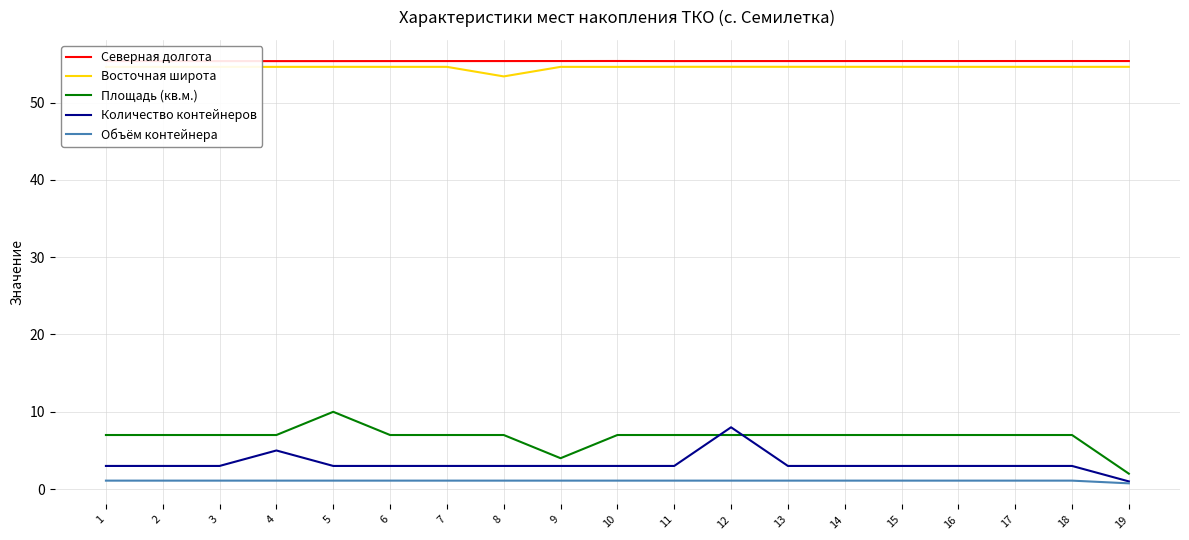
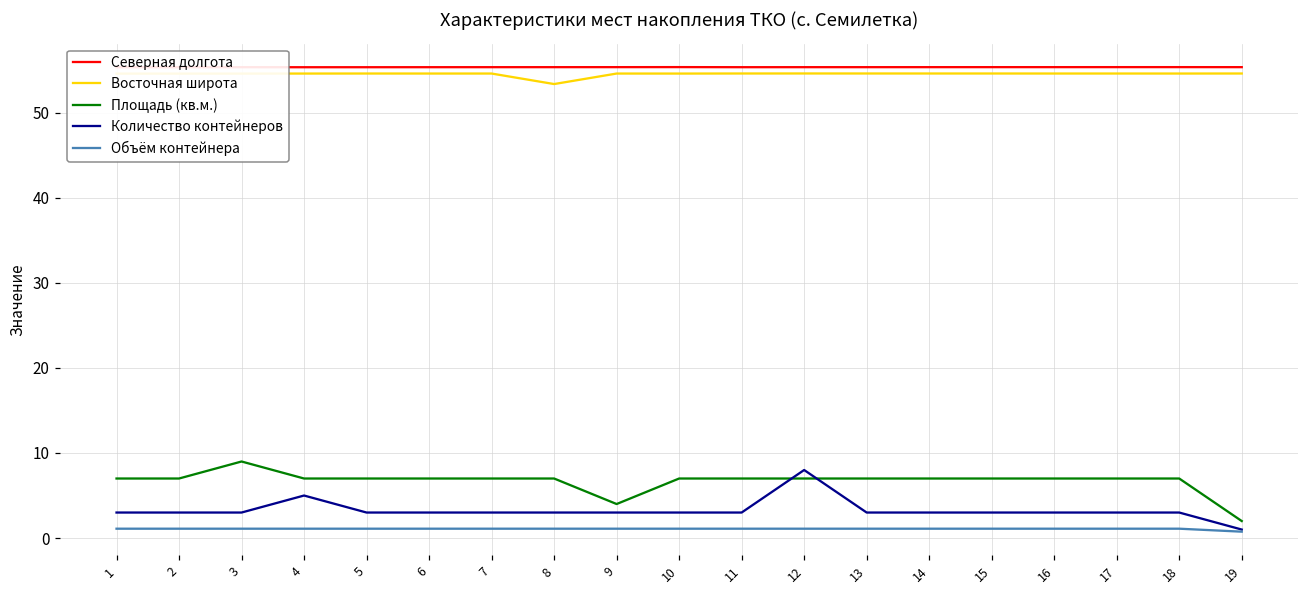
  {
    "Северная долгота": {
      "4": 55,
      "5": 55,
      "6": 55,
      "7": 55,
      "8": 55,
      "9": 55,
      "10": 55,
      "11": 55,
      "12": 55,
      "13": 55,
      "14": 55,
      "15": 55,
      "16": 55,
      "17": 55,
      "18": 55,
      "19": 55
    },
    "Восточная широта": {
      "4": 55,
      "5": 55,
      "6": 55,
      "7": 55,
      "8": 53,
      "9": 55,
      "10": 55,
      "11": 55,
      "12": 55,
      "13": 55,
      "14": 55,
      "15": 55,
      "16": 55,
      "17": 55,
      "18": 55,
      "19": 55
    },
    "Площадь (кв.м.)": {
      "1": 7,
      "2": 7,
-     "3": 7,
+     "3": 9,
      "4": 7,
-     "5": 10,
+     "5": 7,
      "6": 7,
      "7": 7,
      "8": 7,
      "9": 4,
      "10": 7,
      "11": 7,
      "12": 7,
      "13": 7,
      "14": 7,
      "15": 7,
      "16": 7,
      "17": 7,
      "18": 7,
      "19": 2
    },
    "Количество контейнеров": {
      "1": 3,
      "2": 3,
      "3": 3,
      "4": 5,
      "5": 3,
      "6": 3,
      "7": 3,
      "8": 3,
      "9": 3,
      "10": 3,
      "11": 3,
      "12": 8,
      "13": 3,
      "14": 3,
      "15": 3,
      "16": 3,
      "17": 3,
      "18": 3
    },
    "Объём контейнера": {
      "1": 1,
      "2": 1,
      "3": 1,
      "4": 1,
      "5": 1,
      "6": 1,
      "7": 1,
      "8": 1,
      "9": 1,
      "10": 1,
      "11": 1,
      "12": 1,
      "13": 1,
      "14": 1,
      "15": 1,
      "16": 1,
      "17": 1,
      "18": 1
    }
  }
